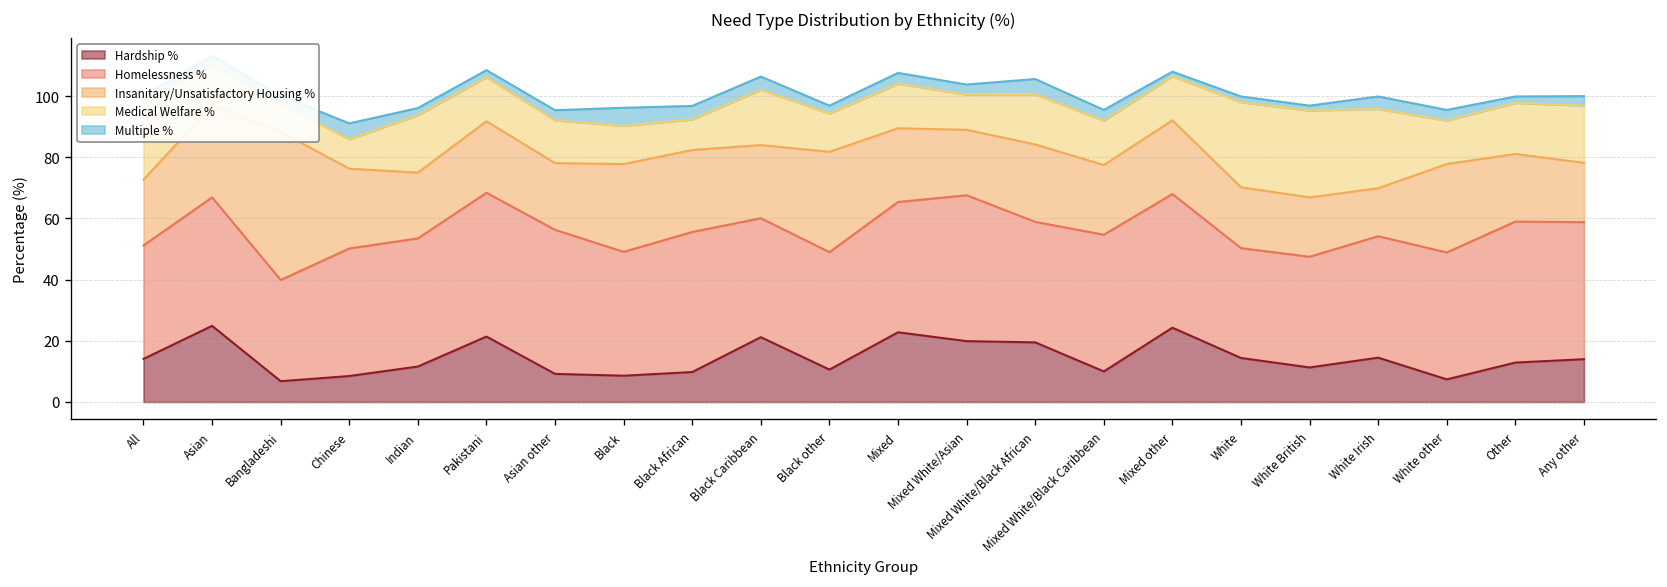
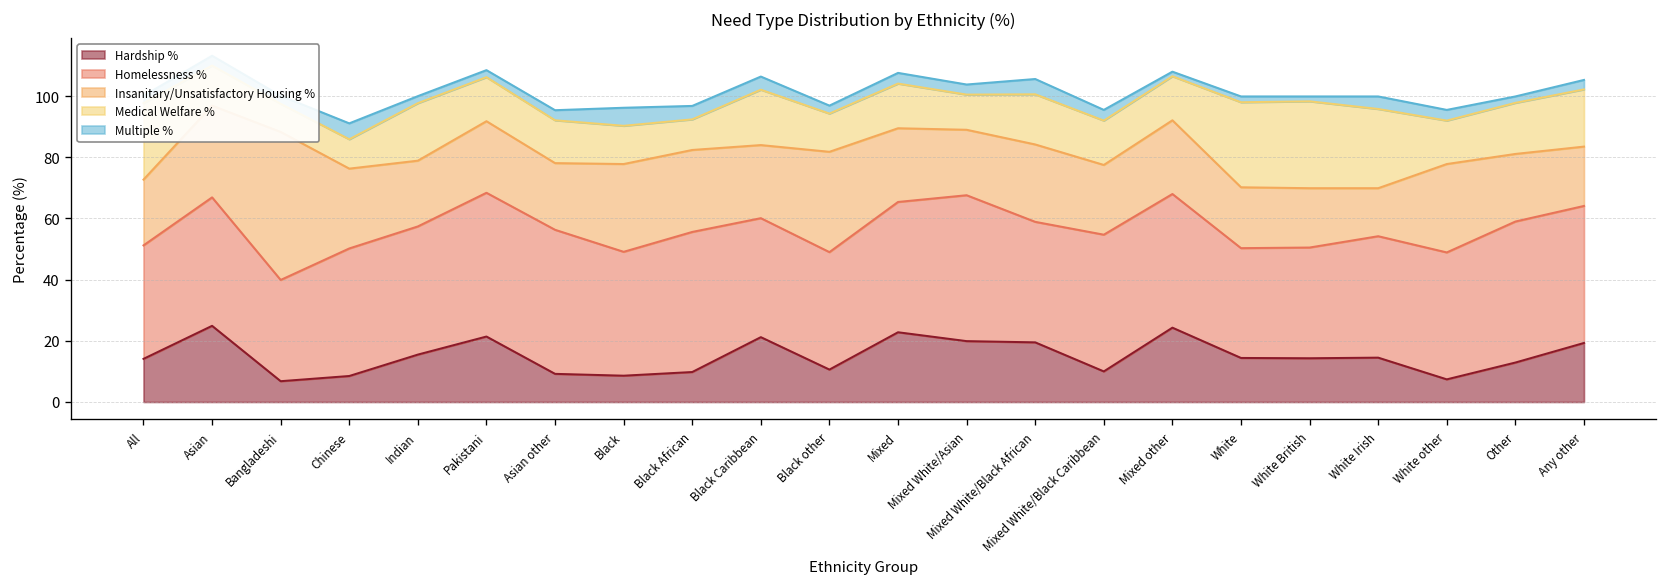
  {
    "Hardship %": {
      "All": 14,
      "Asian": 25,
      "Bangladeshi": 7,
      "Chinese": 9,
-     "Indian": 12,
+     "Indian": 16,
      "Pakistani": 21,
      "Asian other": 9,
      "Black": 9,
      "Black African": 10,
      "Black Caribbean": 21,
      "Black other": 11,
      "Mixed": 23,
      "Mixed White/Asian": 20,
      "Mixed White/Black African": 20,
      "Mixed White/Black Caribbean": 10,
      "Mixed other": 24,
      "White": 14,
-     "White British": 11,
+     "White British": 14,
      "White Irish": 15,
      "White other": 7,
      "Other": 13,
-     "Any other": 14
+     "Any other": 19
    },
    "Multiple %": {
      "Chinese": 5,
      "Indian": 2,
      "Pakistani": 2,
      "Asian other": 3,
      "Black": 6,
      "Black African": 4,
      "Black Caribbean": 4,
      "Black other": 3,
      "Mixed": 4,
      "Mixed White/Asian": 3,
      "Mixed White/Black African": 5,
      "Mixed White/Black Caribbean": 4,
      "Mixed other": 2,
      "White": 2,
      "White British": 2,
      "White Irish": 4,
      "White other": 4,
      "Other": 2,
      "Any other": 3
    }
  }
